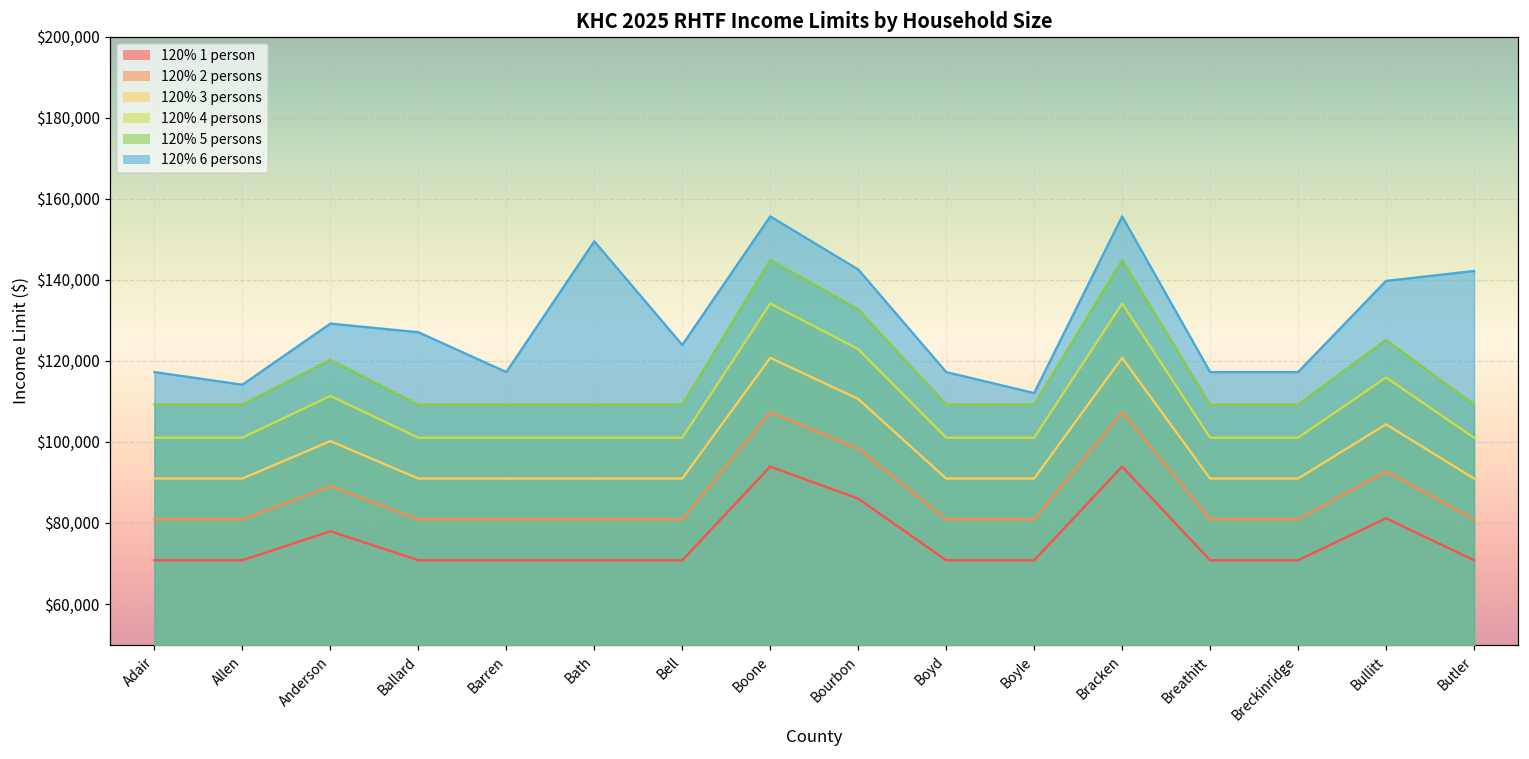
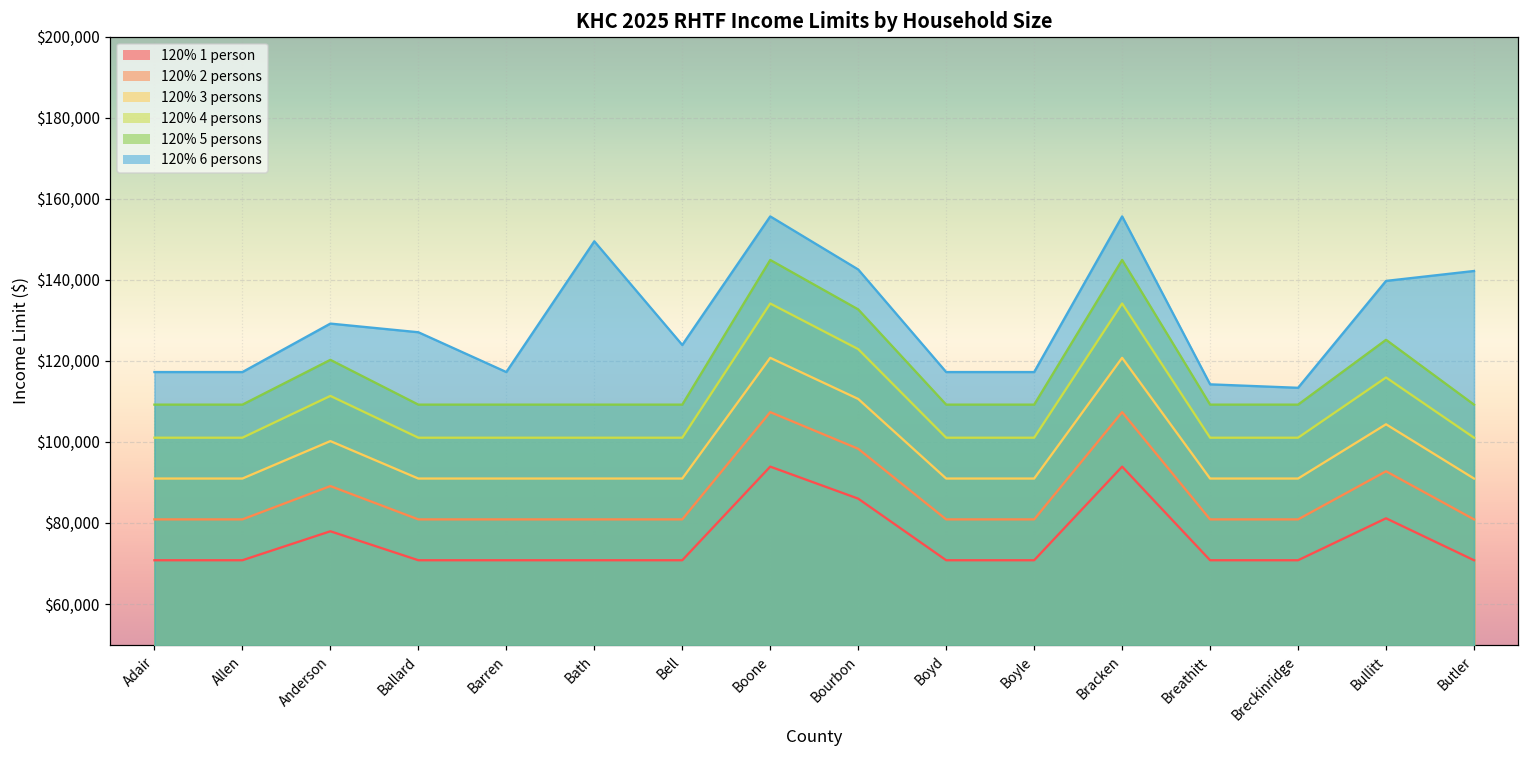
  {
    "120% 6 persons": {
      "Adair": "$117,000",
-     "Allen": "$114,000",
+     "Allen": "$117,000",
      "Anderson": "$129,000",
      "Ballard": "$127,000",
      "Barren": "$117,000",
      "Bath": "$150,000",
      "Bell": "$124,000",
      "Boone": "$156,000",
      "Bourbon": "$143,000",
      "Boyd": "$117,000",
-     "Boyle": "$112,000",
+     "Boyle": "$117,000",
      "Bracken": "$156,000",
-     "Breathitt": "$117,000",
-     "Breckinridge": "$117,000",
+     "Breathitt": "$114,000",
+     "Breckinridge": "$113,000",
      "Bullitt": "$140,000",
      "Butler": "$142,000"
    }
  }
